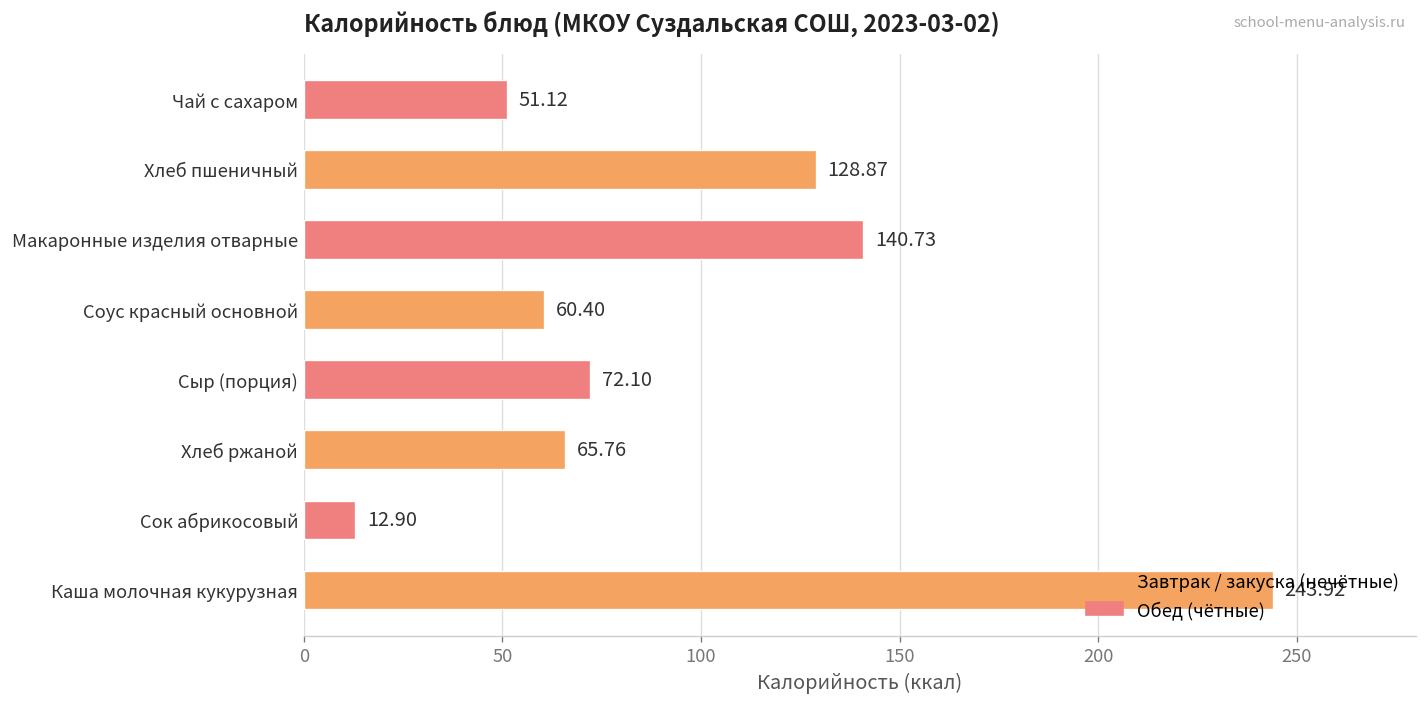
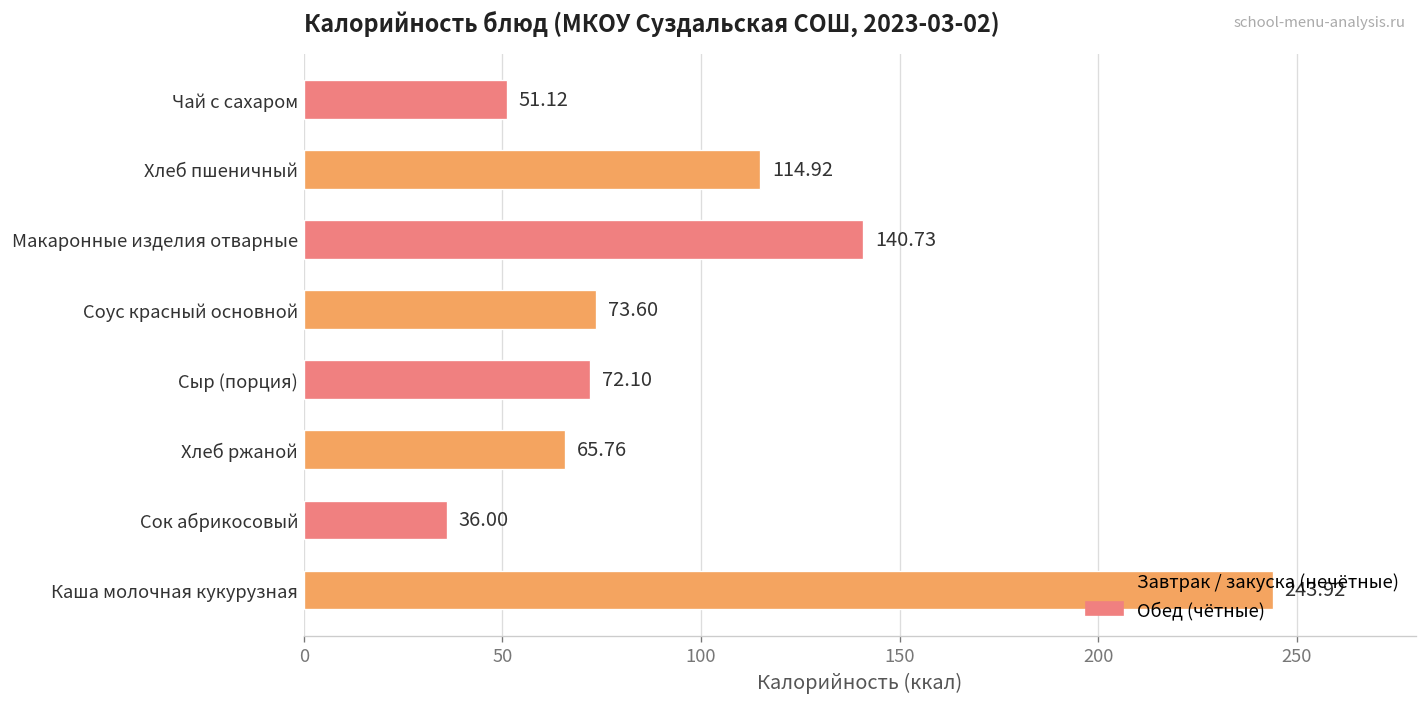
  {
    "Чай с сахаром": 51.12,
-   "Хлеб пшеничный": 128.87,
+   "Хлеб пшеничный": 114.92,
    "Макаронные изделия отварные": 140.73,
-   "Соус красный основной": 60.40,
+   "Соус красный основной": 73.60,
    "Сыр (порция)": 72.10,
    "Хлеб ржаной": 65.76,
-   "Сок абрикосовый": 12.90,
+   "Сок абрикосовый": 36.00,
    "Каша молочная кукурузная": 243.92
  }
